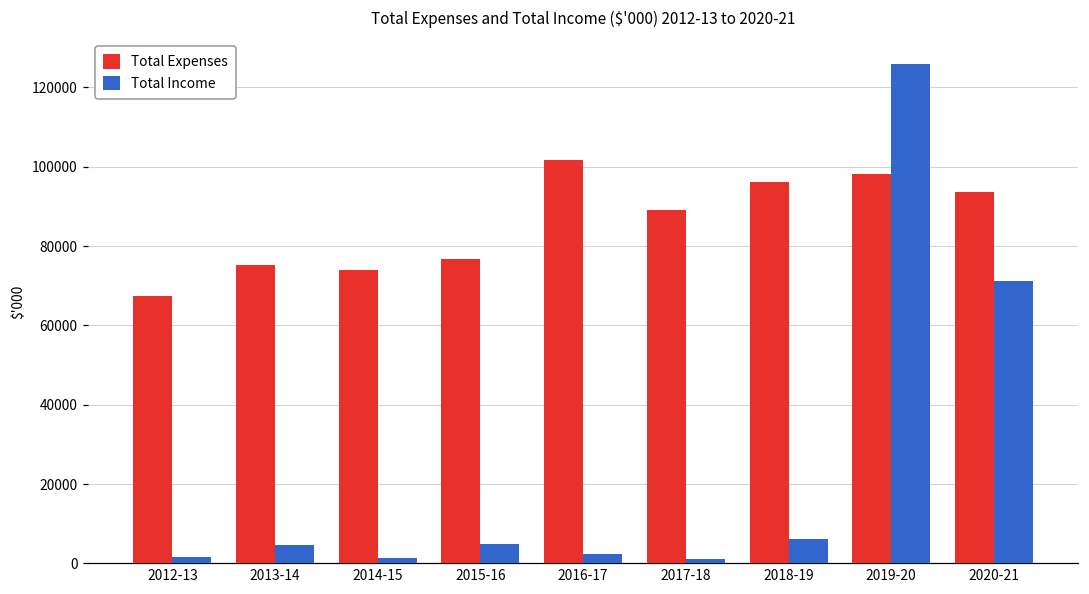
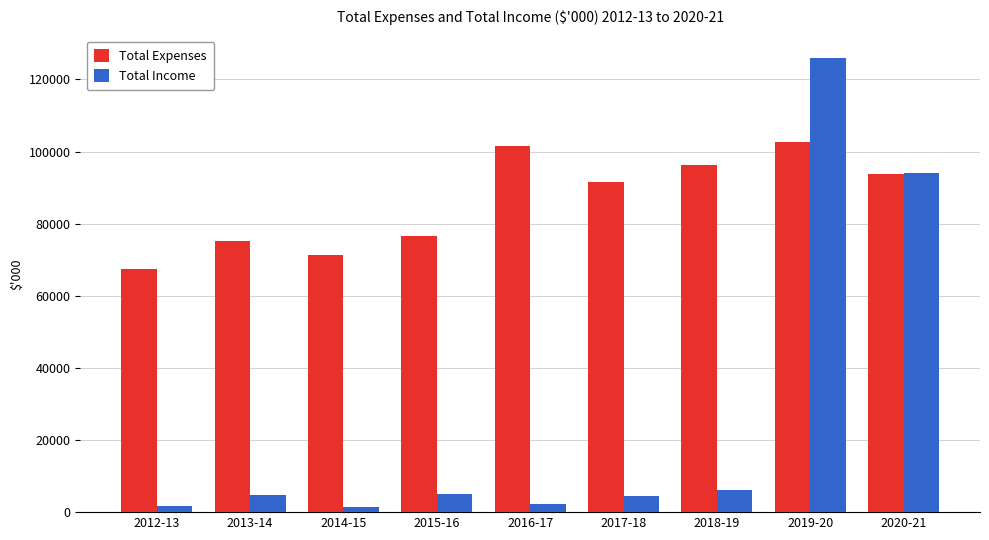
  {
    "Total Expenses": {
      "2012-13": 67000,
      "2013-14": 75000,
-     "2014-15": 74000,
+     "2014-15": 71000,
      "2015-16": 77000,
      "2016-17": 102000,
-     "2017-18": 89000,
+     "2017-18": 92000,
      "2018-19": 96000,
-     "2019-20": 98000,
+     "2019-20": 103000,
      "2020-21": 94000
    },
    "Total Income": {
      "2012-13": 2000,
      "2013-14": 5000,
      "2014-15": 1000,
      "2015-16": 5000,
      "2016-17": 2000,
-     "2017-18": 1000,
+     "2017-18": 4000,
      "2018-19": 6000,
      "2019-20": 126000,
-     "2020-21": 71000
+     "2020-21": 94000
    }
  }
